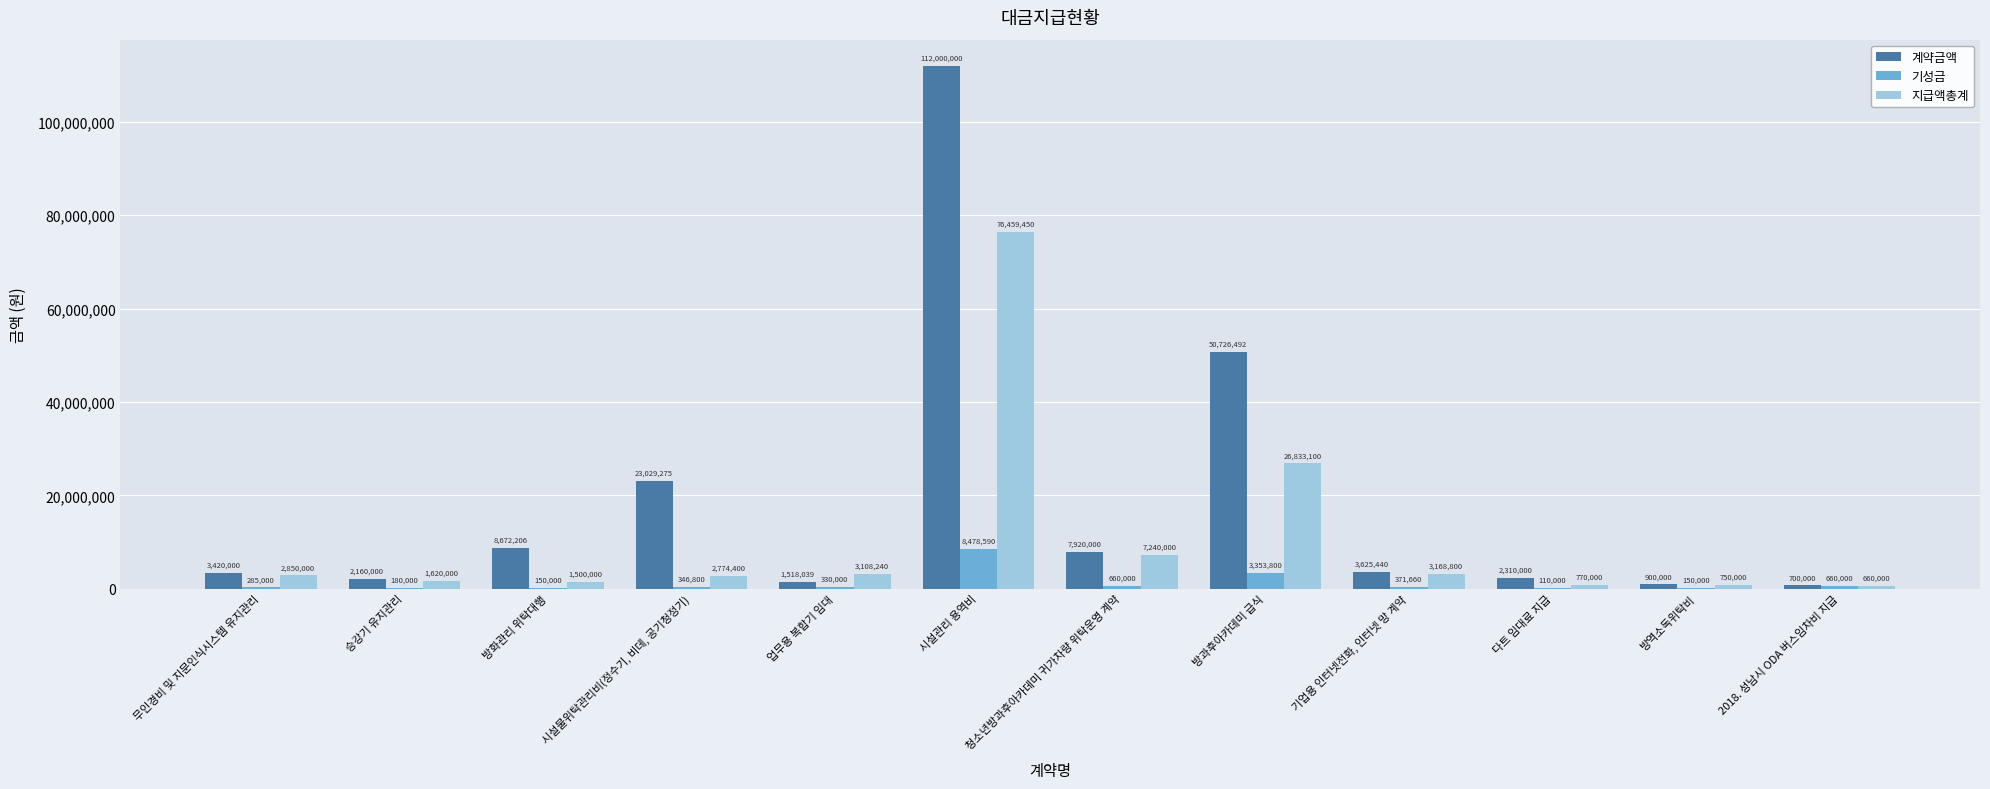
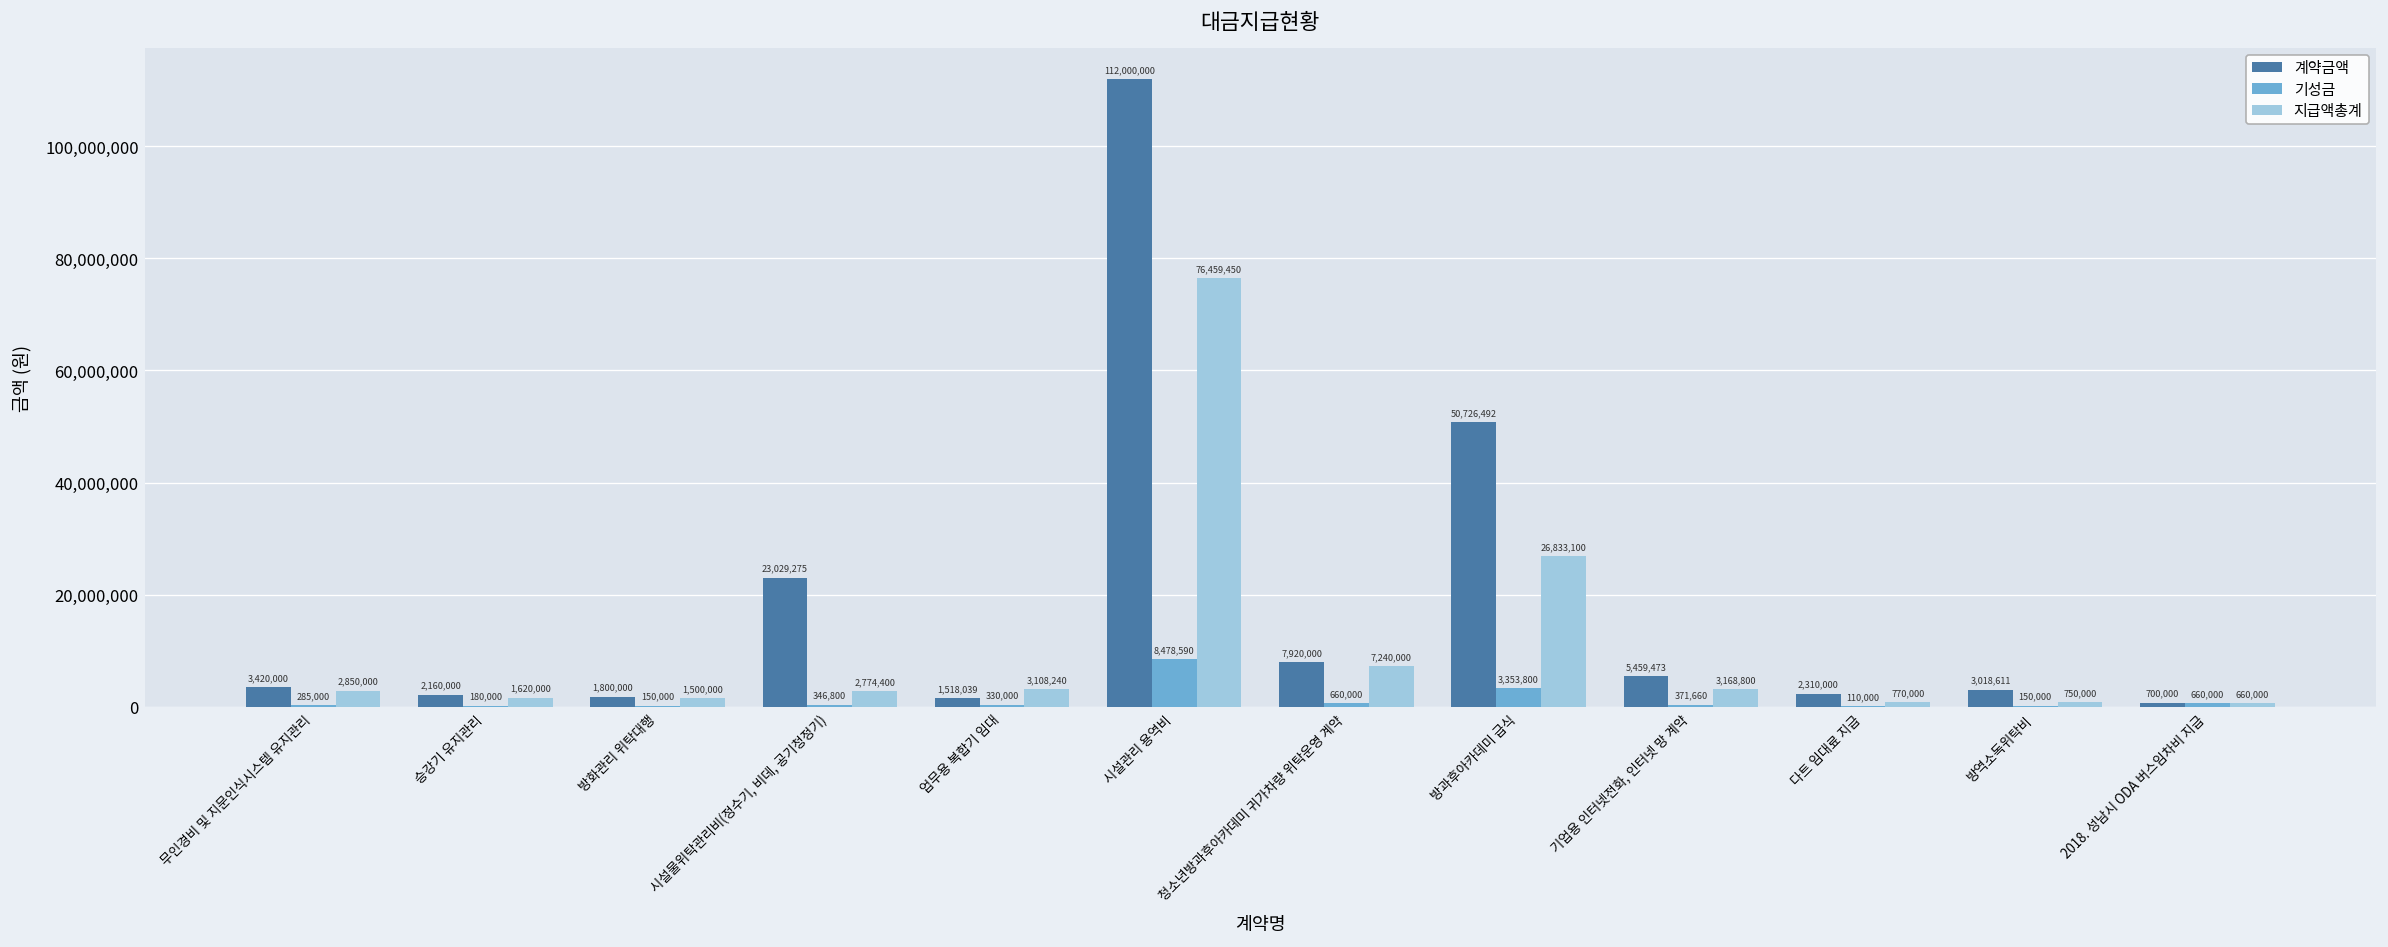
  {
    "계약금액": {
      "무인경비 및 지문인식시스템 유지관리": "3,420,000",
      "승강기 유지관리": "2,160,000",
-     "방화관리 위탁대행": "8,672,206",
+     "방화관리 위탁대행": "1,800,000",
      "시설물위탁관리비(정수기, 비데, 공기청정기)": "23,029,275",
      "업무용 복합기 임대": "1,518,039",
      "시설관리 용역비": "112,000,000",
      "청소년방과후아카데미 귀가차량 위탁운영 계약": "7,920,000",
      "방과후아카데미 급식": "50,726,492",
-     "기업용 인터넷전화, 인터넷 망 계약": "3,625,440",
+     "기업용 인터넷전화, 인터넷 망 계약": "5,459,473",
      "다트 임대료 지급": "2,310,000",
-     "방역소독위탁비": "900,000",
+     "방역소독위탁비": "3,018,611",
      "2018. 성남시 ODA 버스임차비 지급": "700,000"
    }
  }
